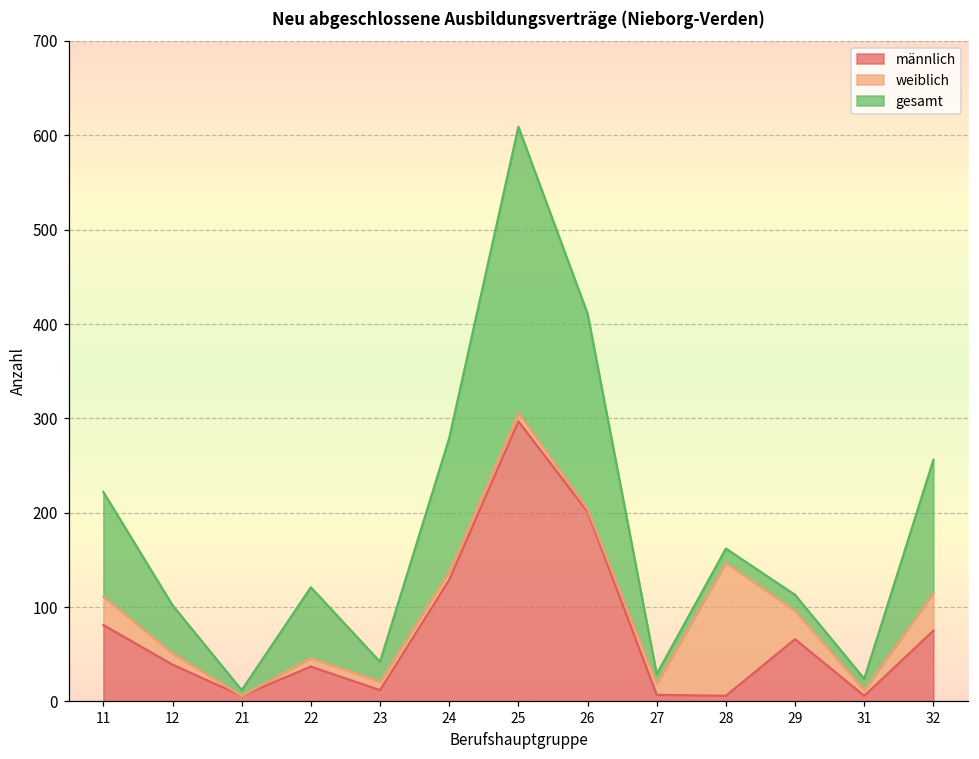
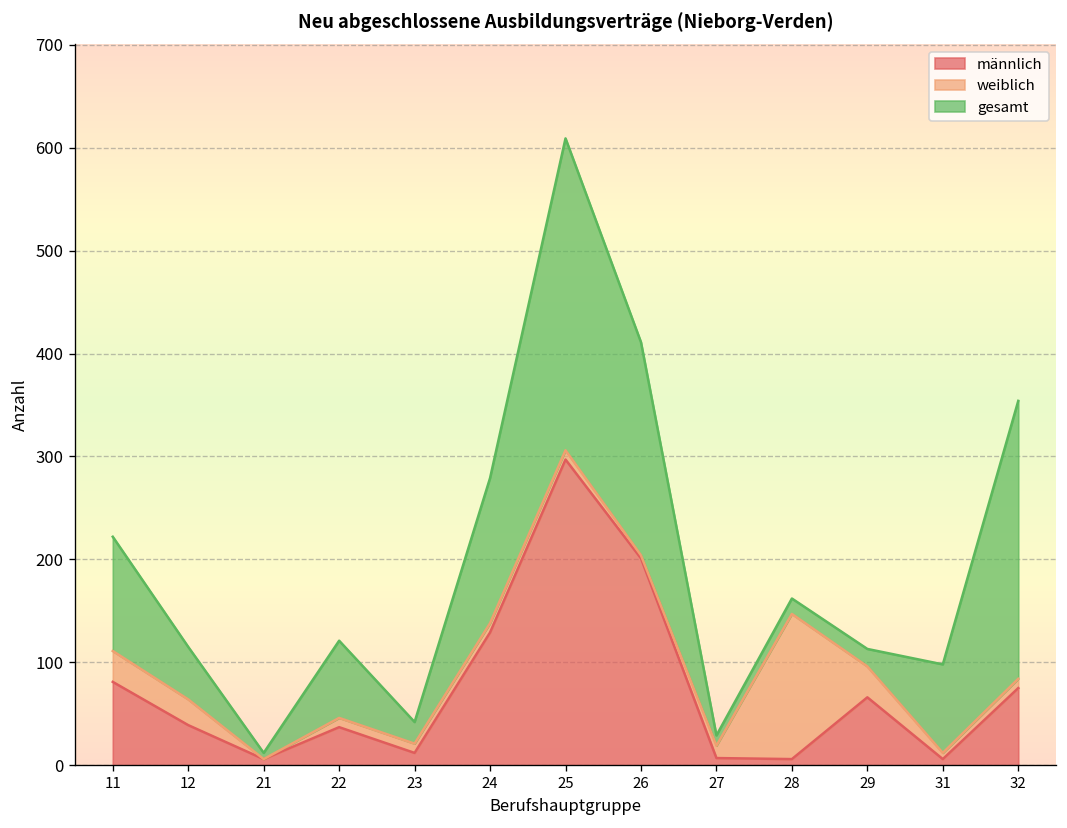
  {
    "männlich": {
      "11": 80,
      "12": 40,
      "22": 40,
      "23": 10,
      "24": 130,
      "25": 300,
      "26": 200,
      "27": 10,
      "28": 10,
      "29": 70,
      "31": 10,
      "32": 80
    },
    "weiblich": {
      "11": 30,
-     "12": 10,
+     "12": 30,
      "22": 10,
      "23": 10,
      "24": 10,
      "25": 10,
      "26": 0,
      "27": 10,
      "28": 140,
      "29": 30,
      "31": 10,
-     "32": 40
+     "32": 10
    },
    "gesamt": {
      "11": 110,
      "12": 50,
      "21": 10,
      "22": 80,
      "23": 20,
      "24": 140,
      "25": 300,
      "26": 210,
      "27": 10,
      "28": 20,
      "29": 20,
-     "31": 10,
-     "32": 140
+     "31": 90,
+     "32": 270
    }
  }
